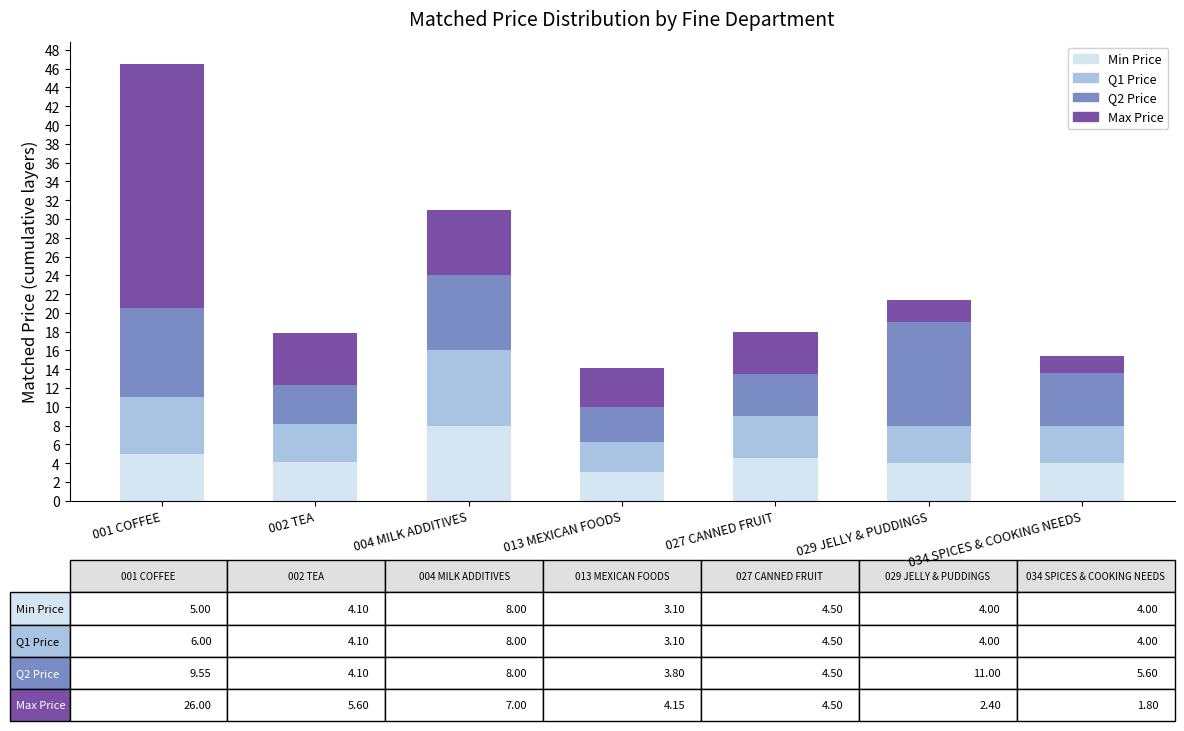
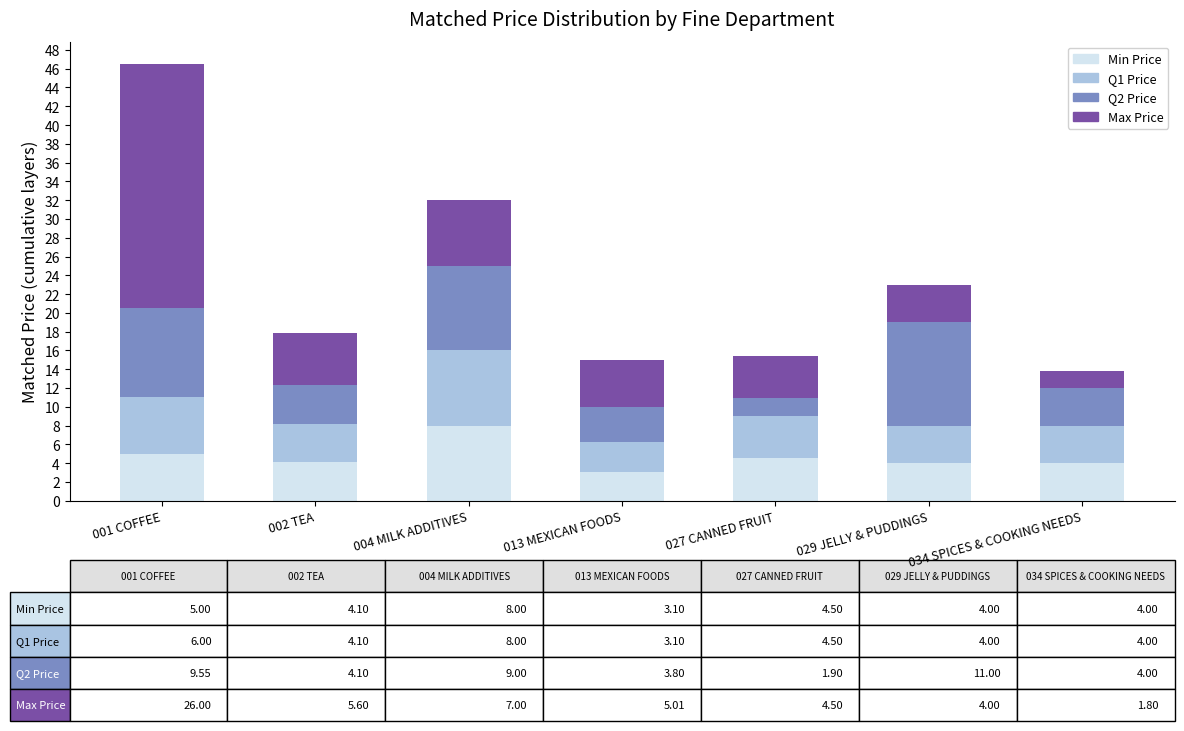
  {
    "Q2 Price": {
-     "004 MILK ADDITIVES": 8.00,
-     "027 CANNED FRUIT": 4.50,
-     "034 SPICES & COOKING NEEDS": 5.60
+     "004 MILK ADDITIVES": 9.00,
+     "027 CANNED FRUIT": 1.90,
+     "034 SPICES & COOKING NEEDS": 4.00
    },
    "Max Price": {
-     "013 MEXICAN FOODS": 4.15,
-     "029 JELLY & PUDDINGS": 2.40
+     "013 MEXICAN FOODS": 5.01,
+     "029 JELLY & PUDDINGS": 4.00
    }
  }
